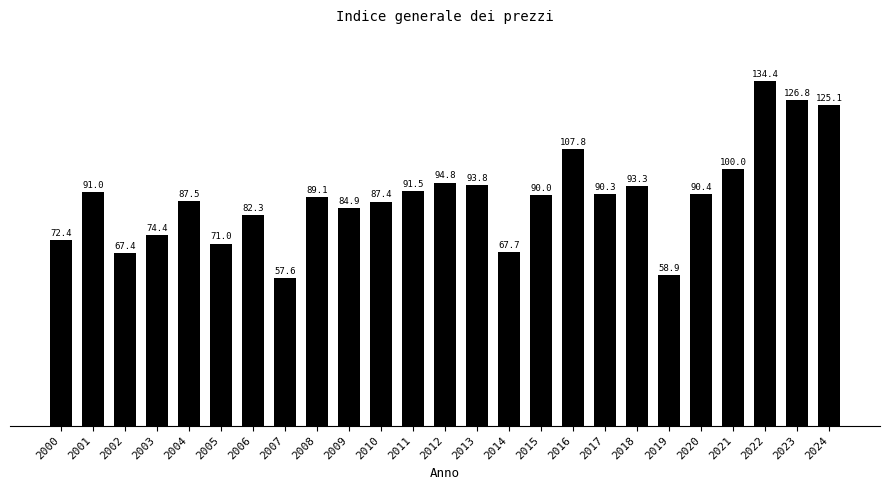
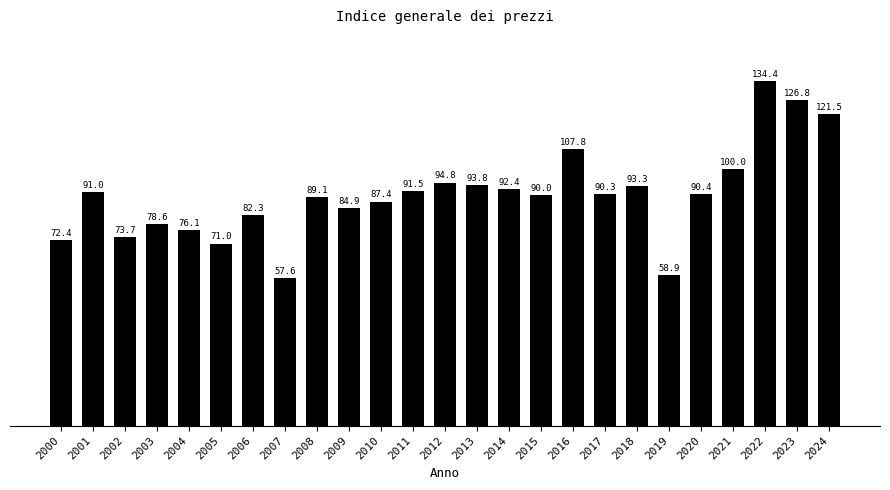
  {
    "2000": 72.4,
    "2001": 91.0,
-   "2002": 67.4,
-   "2003": 74.4,
-   "2004": 87.5,
+   "2002": 73.7,
+   "2003": 78.6,
+   "2004": 76.1,
    "2005": 71.0,
    "2006": 82.3,
    "2007": 57.6,
    "2008": 89.1,
    "2009": 84.9,
    "2010": 87.4,
    "2011": 91.5,
    "2012": 94.8,
    "2013": 93.8,
-   "2014": 67.7,
+   "2014": 92.4,
    "2015": 90.0,
    "2016": 107.8,
    "2017": 90.3,
    "2018": 93.3,
    "2019": 58.9,
    "2020": 90.4,
    "2021": 100.0,
    "2022": 134.4,
    "2023": 126.8,
-   "2024": 125.1
+   "2024": 121.5
  }
